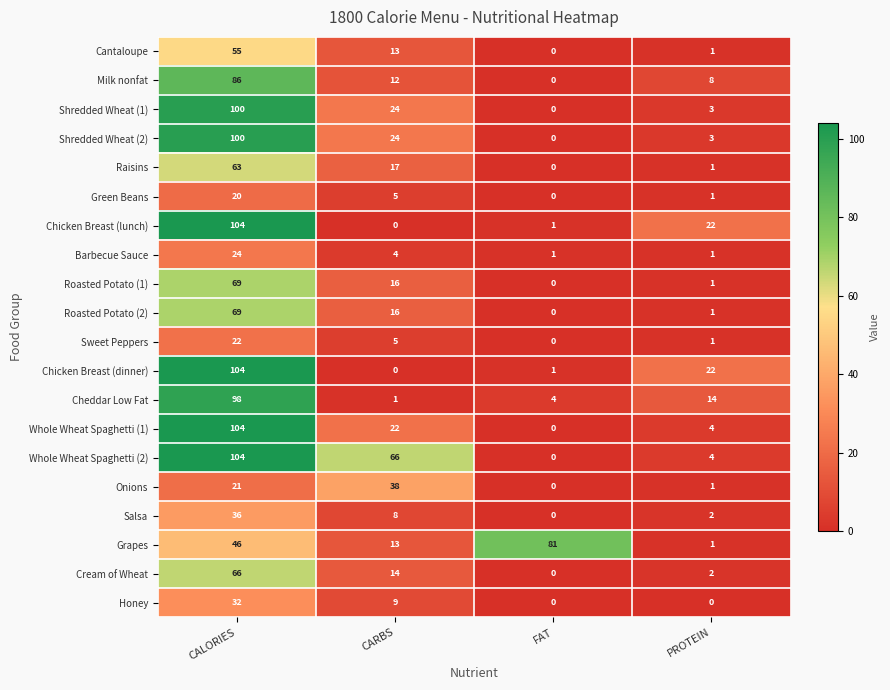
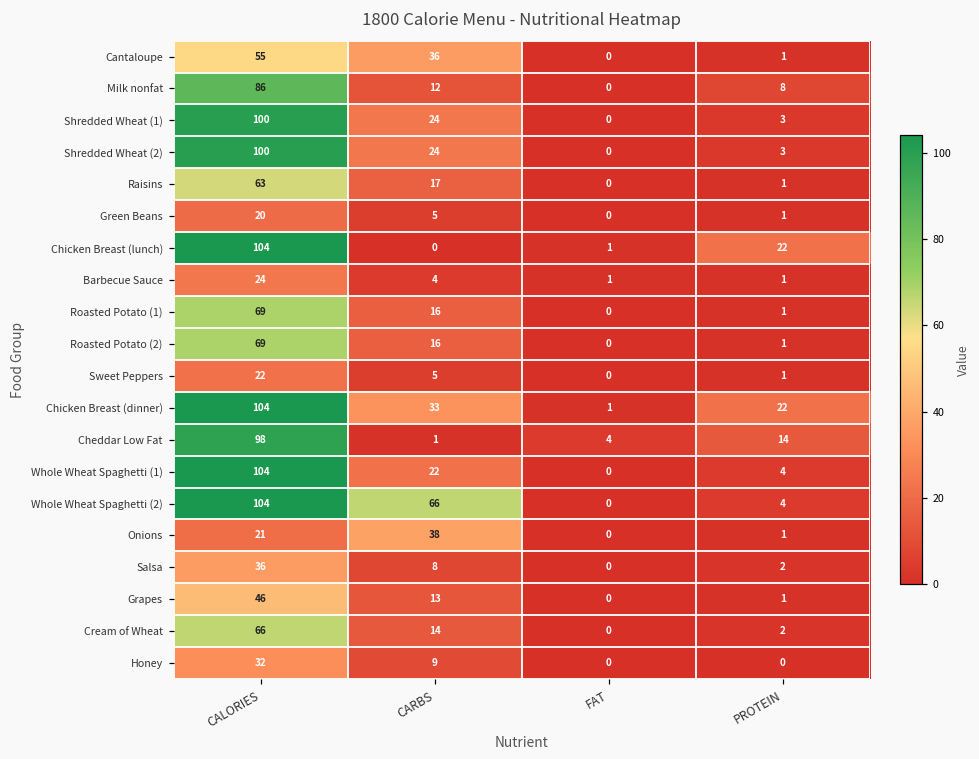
  {
    "Cantaloupe": {
      "CALORIES": 55,
-     "CARBS": 13,
+     "CARBS": 36,
      "FAT": 0,
      "PROTEIN": 1
    },
    "Milk nonfat": {
      "CALORIES": 86,
      "CARBS": 12,
      "FAT": 0,
      "PROTEIN": 8
    },
    "Shredded Wheat (1)": {
      "CALORIES": 100,
      "CARBS": 24,
      "FAT": 0,
      "PROTEIN": 3
    },
    "Shredded Wheat (2)": {
      "CALORIES": 100,
      "CARBS": 24,
      "FAT": 0,
      "PROTEIN": 3
    },
    "Raisins": {
      "CALORIES": 63,
      "CARBS": 17,
      "FAT": 0,
      "PROTEIN": 1
    },
    "Green Beans": {
      "CALORIES": 20,
      "CARBS": 5,
      "FAT": 0,
      "PROTEIN": 1
    },
    "Chicken Breast (lunch)": {
      "CALORIES": 104,
      "CARBS": 0,
      "FAT": 1,
      "PROTEIN": 22
    },
    "Barbecue Sauce": {
      "CALORIES": 24,
      "CARBS": 4,
      "FAT": 1,
      "PROTEIN": 1
    },
    "Roasted Potato (1)": {
      "CALORIES": 69,
      "CARBS": 16,
      "FAT": 0,
      "PROTEIN": 1
    },
    "Roasted Potato (2)": {
      "CALORIES": 69,
      "CARBS": 16,
      "FAT": 0,
      "PROTEIN": 1
    },
    "Sweet Peppers": {
      "CALORIES": 22,
      "CARBS": 5,
      "FAT": 0,
      "PROTEIN": 1
    },
    "Chicken Breast (dinner)": {
      "CALORIES": 104,
-     "CARBS": 0,
+     "CARBS": 33,
      "FAT": 1,
      "PROTEIN": 22
    },
    "Cheddar Low Fat": {
      "CALORIES": 98,
      "CARBS": 1,
      "FAT": 4,
      "PROTEIN": 14
    },
    "Whole Wheat Spaghetti (1)": {
      "CALORIES": 104,
      "CARBS": 22,
      "FAT": 0,
      "PROTEIN": 4
    },
    "Whole Wheat Spaghetti (2)": {
      "CALORIES": 104,
      "CARBS": 66,
      "FAT": 0,
      "PROTEIN": 4
    },
    "Onions": {
      "CALORIES": 21,
      "CARBS": 38,
      "FAT": 0,
      "PROTEIN": 1
    },
    "Salsa": {
      "CALORIES": 36,
      "CARBS": 8,
      "FAT": 0,
      "PROTEIN": 2
    },
    "Grapes": {
      "CALORIES": 46,
      "CARBS": 13,
-     "FAT": 81,
+     "FAT": 0,
      "PROTEIN": 1
    },
    "Cream of Wheat": {
      "CALORIES": 66,
      "CARBS": 14,
      "FAT": 0,
      "PROTEIN": 2
    },
    "Honey": {
      "CALORIES": 32,
      "CARBS": 9,
      "FAT": 0,
      "PROTEIN": 0
    }
  }
